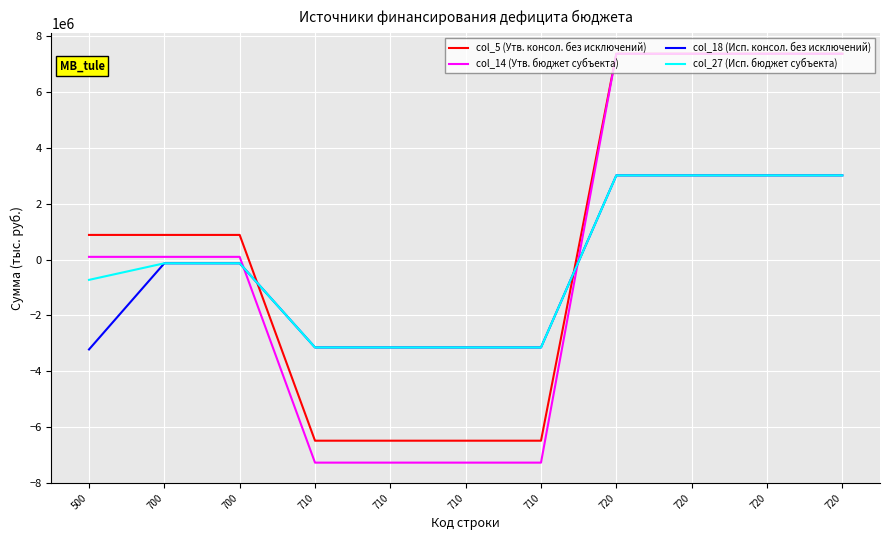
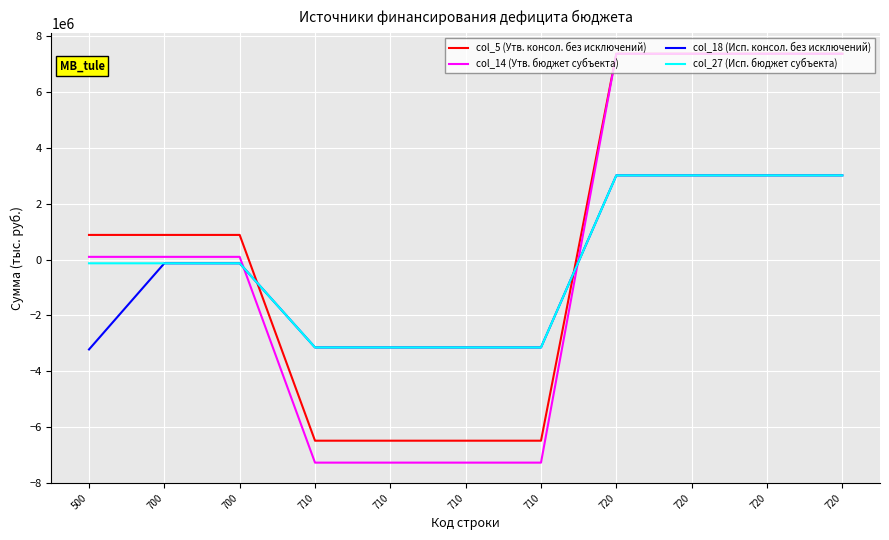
  {
    "col_5 (Утв. консол. без исключений)": {
      "500": 900000
    },
    "col_14 (Утв. бюджет субъекта)": {
      "500": 100000
    },
    "col_18 (Исп. консол. без исключений)": {
      "500": -3200000
    },
    "col_27 (Исп. бюджет субъекта)": {
-     "500": -700000
+     "500": -100000
    }
  }
